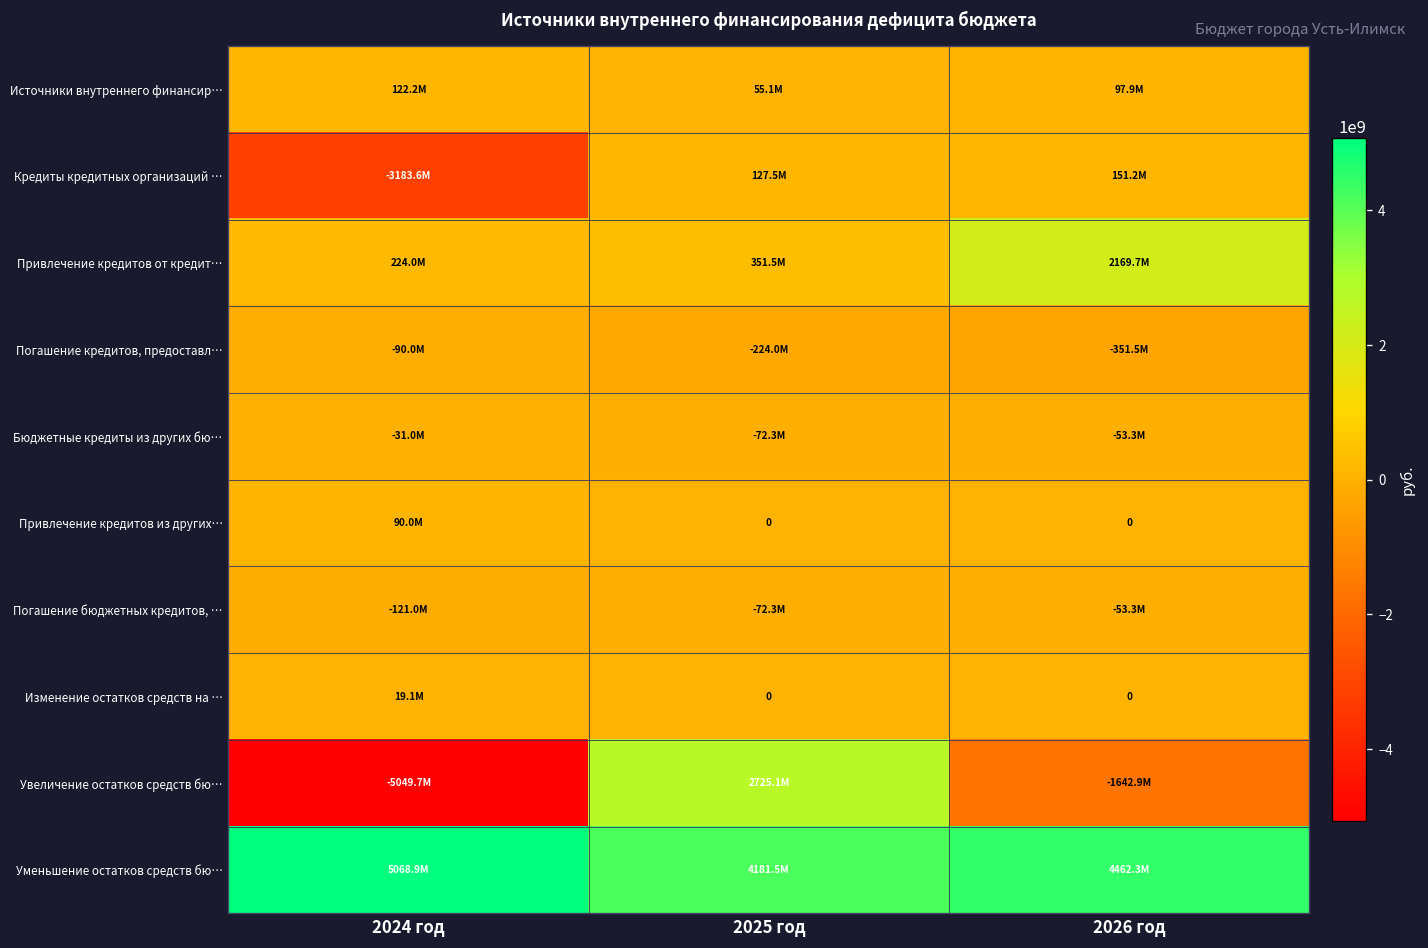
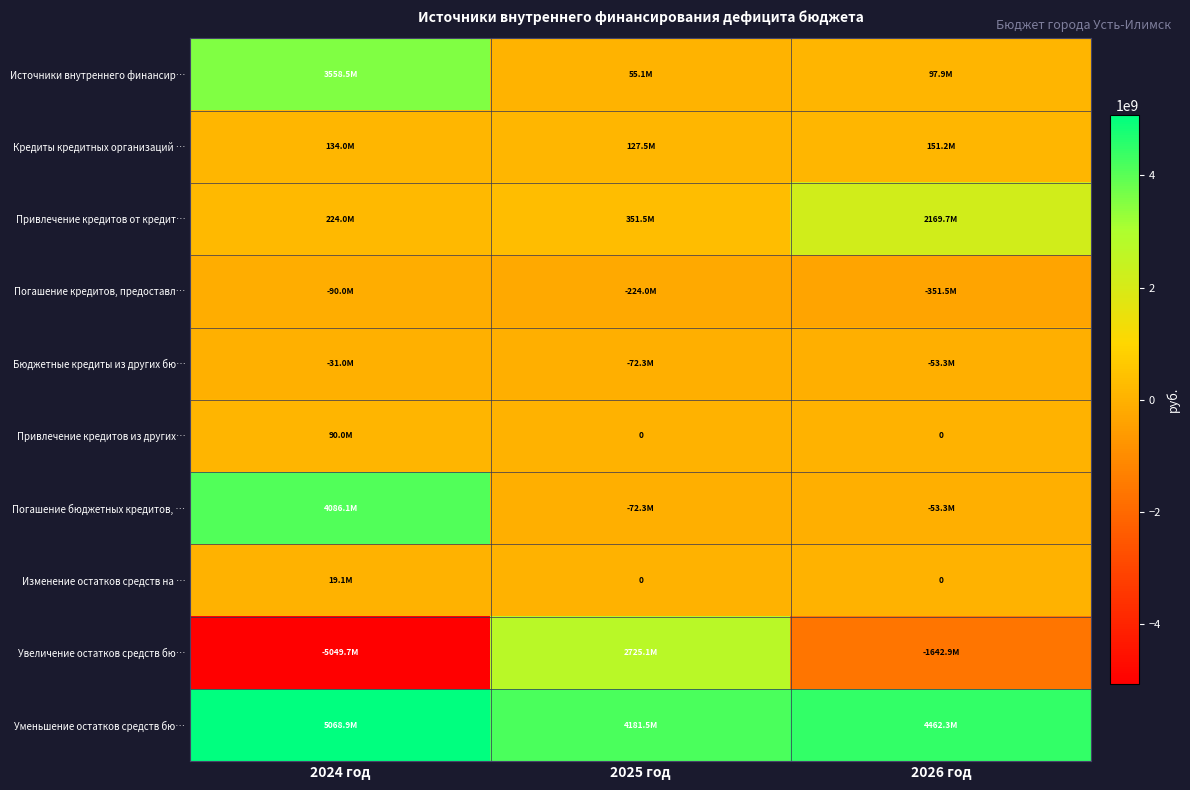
  {
    "Источники внутреннего финансир…": {
-     "2024 год": "122.2M",
+     "2024 год": "3558.5M",
      "2025 год": "55.1M",
      "2026 год": "97.9M"
    },
    "Кредиты кредитных организаций …": {
-     "2024 год": "-3183.6M",
+     "2024 год": "134.0M",
      "2025 год": "127.5M",
      "2026 год": "151.2M"
    },
    "Привлечение кредитов от кредит…": {
      "2024 год": "224.0M",
      "2025 год": "351.5M",
      "2026 год": "2169.7M"
    },
    "Погашение кредитов, предоставл…": {
      "2024 год": "-90.0M",
      "2025 год": "-224.0M",
      "2026 год": "-351.5M"
    },
    "Бюджетные кредиты из других бю…": {
      "2024 год": "-31.0M",
      "2025 год": "-72.3M",
      "2026 год": "-53.3M"
    },
    "Привлечение кредитов из других…": {
      "2024 год": "90.0M",
      "2025 год": "0",
      "2026 год": "0"
    },
    "Погашение бюджетных кредитов, …": {
-     "2024 год": "-121.0M",
+     "2024 год": "4086.1M",
      "2025 год": "-72.3M",
      "2026 год": "-53.3M"
    },
    "Изменение остатков средств на …": {
      "2024 год": "19.1M",
      "2025 год": "0",
      "2026 год": "0"
    },
    "Увеличение остатков средств бю…": {
      "2024 год": "-5049.7M",
      "2025 год": "2725.1M",
      "2026 год": "-1642.9M"
    },
    "Уменьшение остатков средств бю…": {
      "2024 год": "5068.9M",
      "2025 год": "4181.5M",
      "2026 год": "4462.3M"
    }
  }
